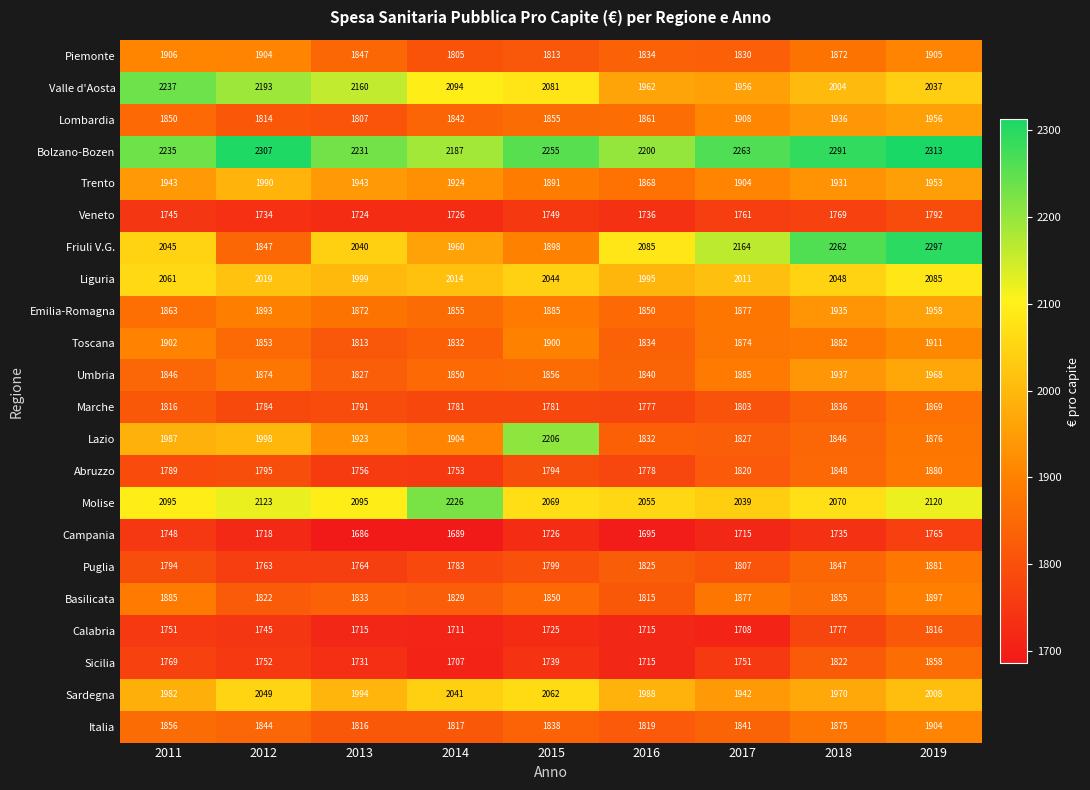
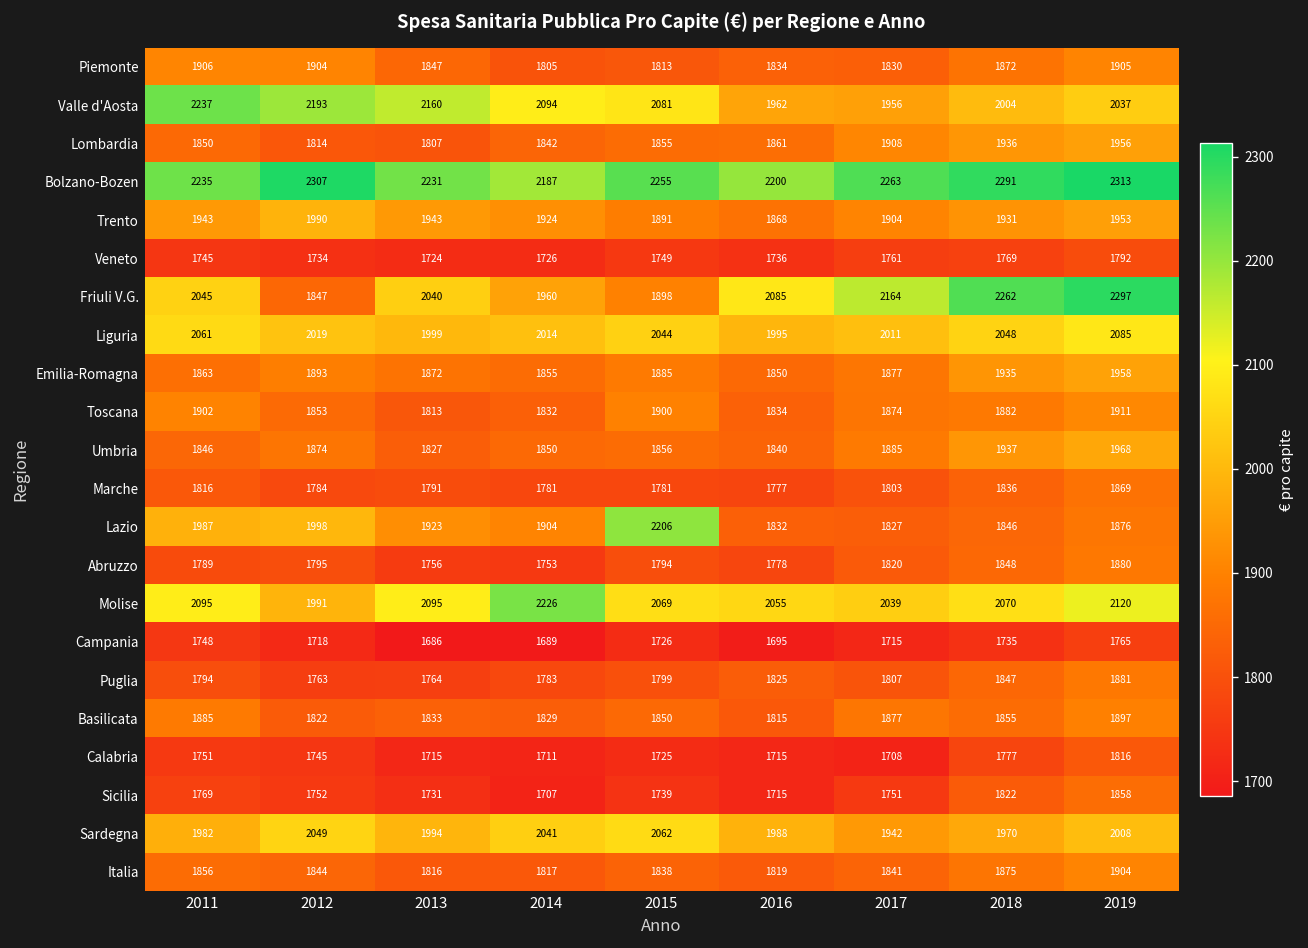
  {
    "Piemonte": {
      "2011": 1906,
      "2012": 1904,
      "2013": 1847,
      "2014": 1805,
      "2015": 1813,
      "2016": 1834,
      "2017": 1830,
      "2018": 1872,
      "2019": 1905
    },
    "Valle d'Aosta": {
      "2011": 2237,
      "2012": 2193,
      "2013": 2160,
      "2014": 2094,
      "2015": 2081,
      "2016": 1962,
      "2017": 1956,
      "2018": 2004,
      "2019": 2037
    },
    "Lombardia": {
      "2011": 1850,
      "2012": 1814,
      "2013": 1807,
      "2014": 1842,
      "2015": 1855,
      "2016": 1861,
      "2017": 1908,
      "2018": 1936,
      "2019": 1956
    },
    "Bolzano-Bozen": {
      "2011": 2235,
      "2012": 2307,
      "2013": 2231,
      "2014": 2187,
      "2015": 2255,
      "2016": 2200,
      "2017": 2263,
      "2018": 2291,
      "2019": 2313
    },
    "Trento": {
      "2011": 1943,
      "2012": 1990,
      "2013": 1943,
      "2014": 1924,
      "2015": 1891,
      "2016": 1868,
      "2017": 1904,
      "2018": 1931,
      "2019": 1953
    },
    "Veneto": {
      "2011": 1745,
      "2012": 1734,
      "2013": 1724,
      "2014": 1726,
      "2015": 1749,
      "2016": 1736,
      "2017": 1761,
      "2018": 1769,
      "2019": 1792
    },
    "Friuli V.G.": {
      "2011": 2045,
      "2012": 1847,
      "2013": 2040,
      "2014": 1960,
      "2015": 1898,
      "2016": 2085,
      "2017": 2164,
      "2018": 2262,
      "2019": 2297
    },
    "Liguria": {
      "2011": 2061,
      "2012": 2019,
      "2013": 1999,
      "2014": 2014,
      "2015": 2044,
      "2016": 1995,
      "2017": 2011,
      "2018": 2048,
      "2019": 2085
    },
    "Emilia-Romagna": {
      "2011": 1863,
      "2012": 1893,
      "2013": 1872,
      "2014": 1855,
      "2015": 1885,
      "2016": 1850,
      "2017": 1877,
      "2018": 1935,
      "2019": 1958
    },
    "Toscana": {
      "2011": 1902,
      "2012": 1853,
      "2013": 1813,
      "2014": 1832,
      "2015": 1900,
      "2016": 1834,
      "2017": 1874,
      "2018": 1882,
      "2019": 1911
    },
    "Umbria": {
      "2011": 1846,
      "2012": 1874,
      "2013": 1827,
      "2014": 1850,
      "2015": 1856,
      "2016": 1840,
      "2017": 1885,
      "2018": 1937,
      "2019": 1968
    },
    "Marche": {
      "2011": 1816,
      "2012": 1784,
      "2013": 1791,
      "2014": 1781,
      "2015": 1781,
      "2016": 1777,
      "2017": 1803,
      "2018": 1836,
      "2019": 1869
    },
    "Lazio": {
      "2011": 1987,
      "2012": 1998,
      "2013": 1923,
      "2014": 1904,
      "2015": 2206,
      "2016": 1832,
      "2017": 1827,
      "2018": 1846,
      "2019": 1876
    },
    "Abruzzo": {
      "2011": 1789,
      "2012": 1795,
      "2013": 1756,
      "2014": 1753,
      "2015": 1794,
      "2016": 1778,
      "2017": 1820,
      "2018": 1848,
      "2019": 1880
    },
    "Molise": {
      "2011": 2095,
-     "2012": 2123,
+     "2012": 1991,
      "2013": 2095,
      "2014": 2226,
      "2015": 2069,
      "2016": 2055,
      "2017": 2039,
      "2018": 2070,
      "2019": 2120
    },
    "Campania": {
      "2011": 1748,
      "2012": 1718,
      "2013": 1686,
      "2014": 1689,
      "2015": 1726,
      "2016": 1695,
      "2017": 1715,
      "2018": 1735,
      "2019": 1765
    },
    "Puglia": {
      "2011": 1794,
      "2012": 1763,
      "2013": 1764,
      "2014": 1783,
      "2015": 1799,
      "2016": 1825,
      "2017": 1807,
      "2018": 1847,
      "2019": 1881
    },
    "Basilicata": {
      "2011": 1885,
      "2012": 1822,
      "2013": 1833,
      "2014": 1829,
      "2015": 1850,
      "2016": 1815,
      "2017": 1877,
      "2018": 1855,
      "2019": 1897
    },
    "Calabria": {
      "2011": 1751,
      "2012": 1745,
      "2013": 1715,
      "2014": 1711,
      "2015": 1725,
      "2016": 1715,
      "2017": 1708,
      "2018": 1777,
      "2019": 1816
    },
    "Sicilia": {
      "2011": 1769,
      "2012": 1752,
      "2013": 1731,
      "2014": 1707,
      "2015": 1739,
      "2016": 1715,
      "2017": 1751,
      "2018": 1822,
      "2019": 1858
    },
    "Sardegna": {
      "2011": 1982,
      "2012": 2049,
      "2013": 1994,
      "2014": 2041,
      "2015": 2062,
      "2016": 1988,
      "2017": 1942,
      "2018": 1970,
      "2019": 2008
    },
    "Italia": {
      "2011": 1856,
      "2012": 1844,
      "2013": 1816,
      "2014": 1817,
      "2015": 1838,
      "2016": 1819,
      "2017": 1841,
      "2018": 1875,
      "2019": 1904
    }
  }
